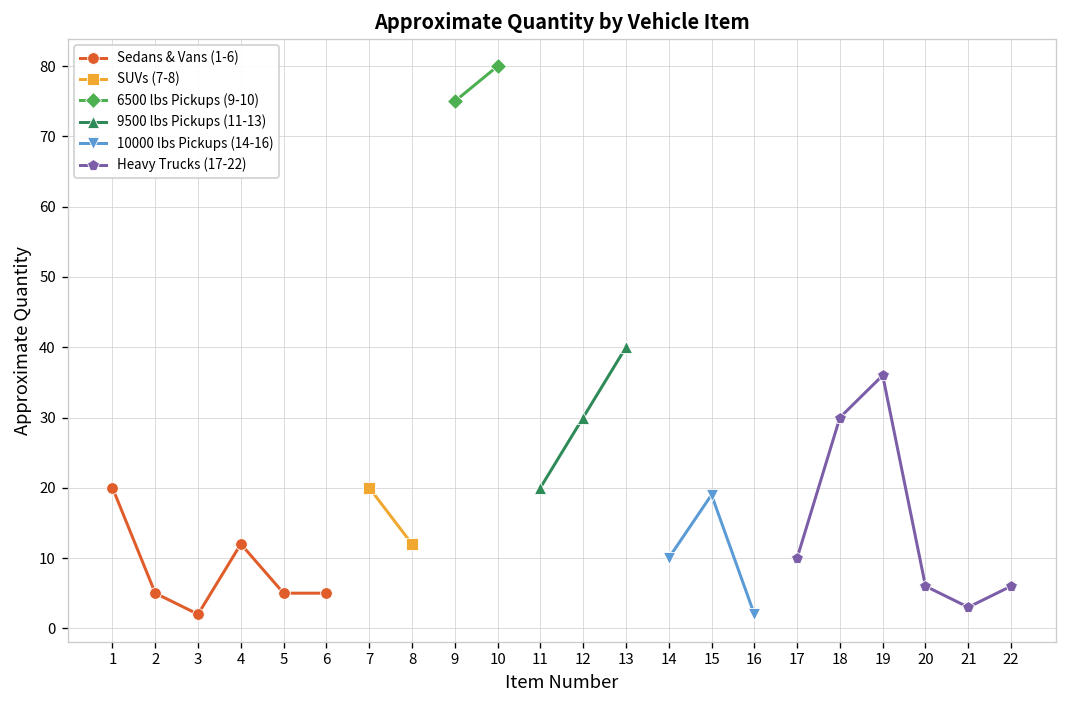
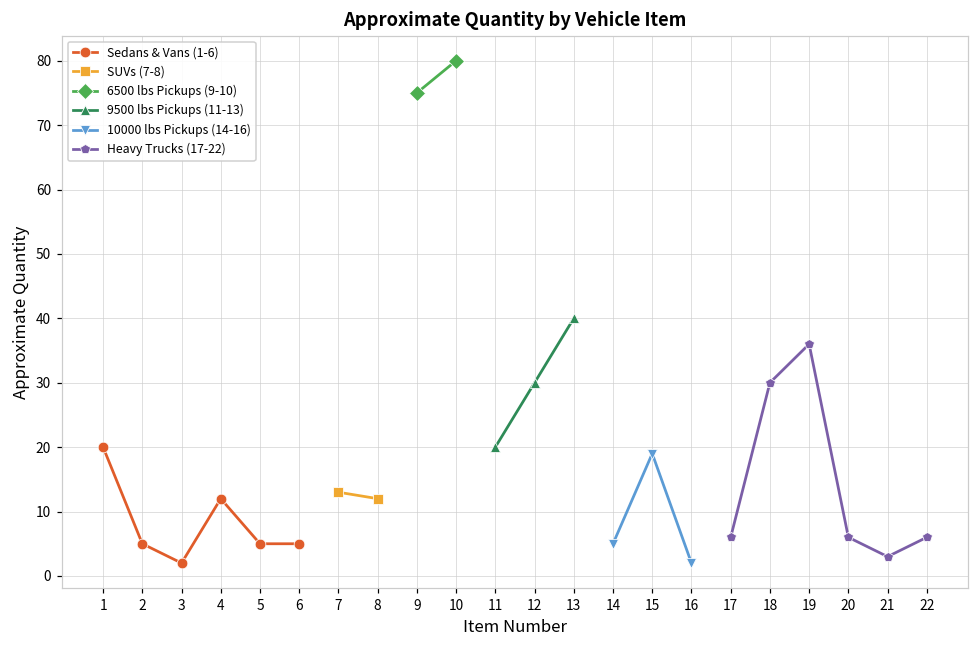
  {
    "Sedans & Vans (1-6)": {
      "1": 20,
      "2": 5,
      "3": 2,
      "4": 12,
      "5": 5,
      "6": 5
    },
    "SUVs (7-8)": {
-     "7": 20,
+     "7": 13,
      "8": 12
    },
    "10000 lbs Pickups (14-16)": {
-     "14": 10,
+     "14": 5,
      "15": 19,
      "16": 2
    },
    "Heavy Trucks (17-22)": {
-     "17": 10,
+     "17": 6,
      "18": 30,
      "19": 36,
      "20": 6,
      "21": 3,
      "22": 6
    }
  }
